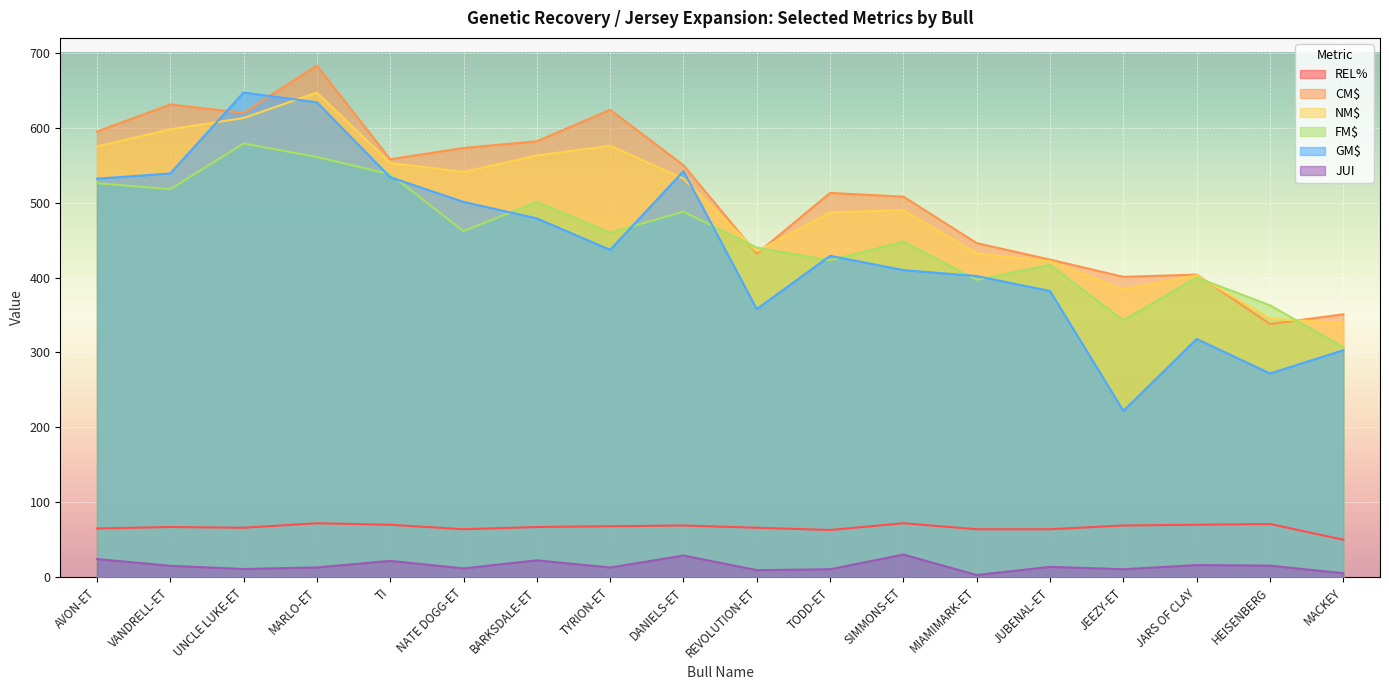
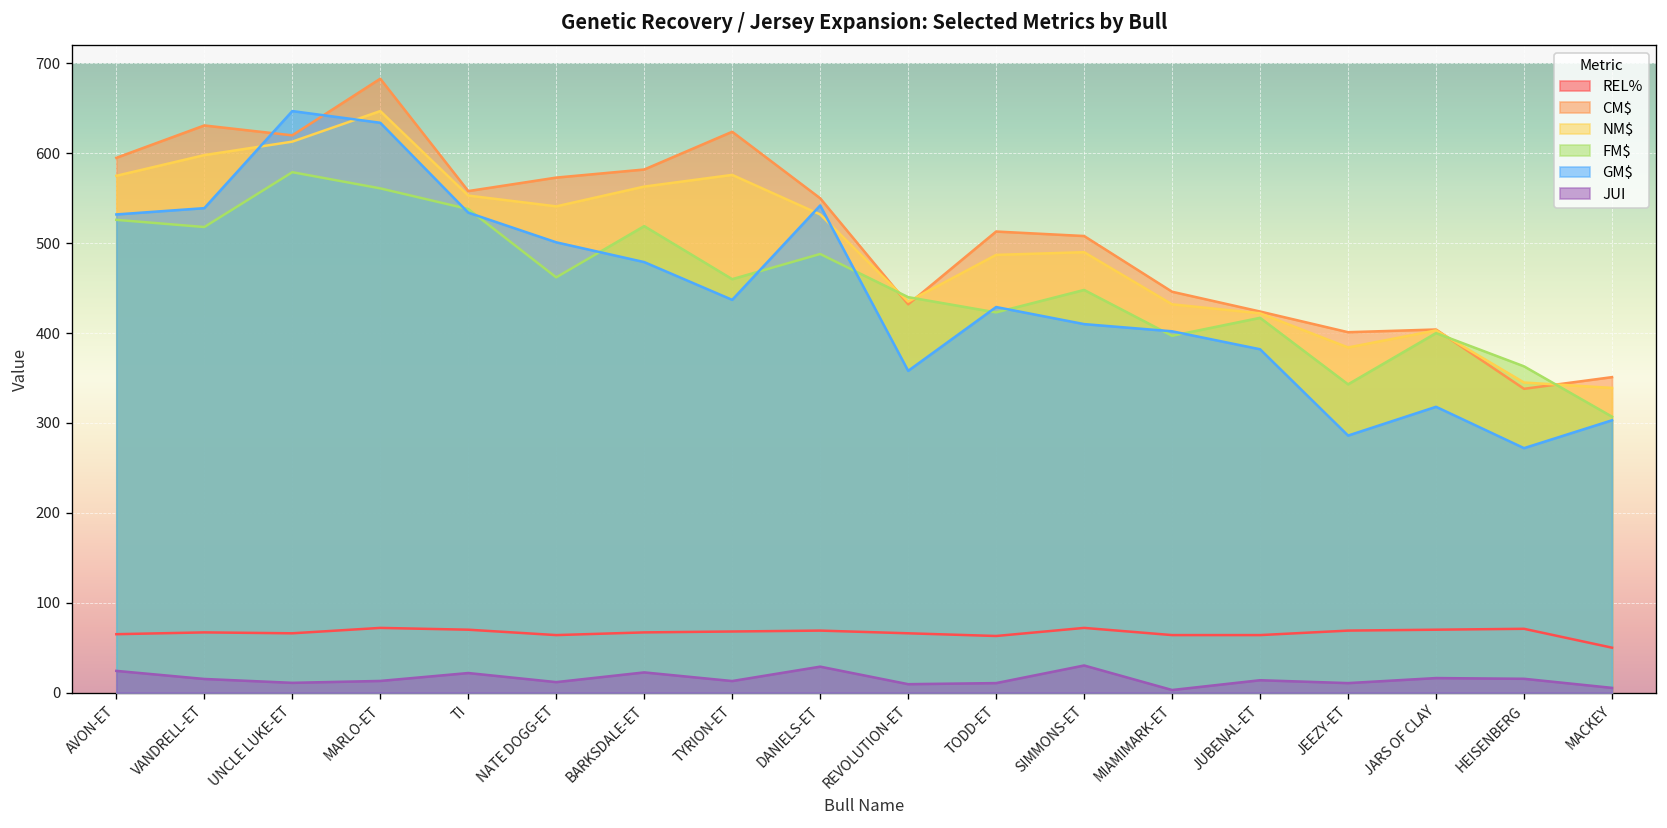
  {
    "FM$": {
      "AVON-ET": 530,
      "VANDRELL-ET": 520,
      "UNCLE LUKE-ET": 580,
      "MARLO-ET": 560,
      "TI": 540,
      "NATE DOGG-ET": 460,
-     "BARKSDALE-ET": 500,
+     "BARKSDALE-ET": 520,
      "TYRION-ET": 460,
      "DANIELS-ET": 490,
      "REVOLUTION-ET": 440,
      "TODD-ET": 420,
      "SIMMONS-ET": 450,
      "MIAMIMARK-ET": 400,
      "JUBENAL-ET": 420,
      "JEEZY-ET": 340,
      "HEISENBERG": 360,
      "MACKEY": 310
    },
    "GM$": {
      "AVON-ET": 530,
      "VANDRELL-ET": 540,
      "UNCLE LUKE-ET": 650,
      "MARLO-ET": 630,
      "TI": 530,
      "NATE DOGG-ET": 500,
      "BARKSDALE-ET": 480,
      "TYRION-ET": 440,
      "DANIELS-ET": 540,
      "REVOLUTION-ET": 360,
      "TODD-ET": 430,
      "SIMMONS-ET": 410,
      "MIAMIMARK-ET": 400,
      "JUBENAL-ET": 380,
-     "JEEZY-ET": 220,
+     "JEEZY-ET": 290,
      "JARS OF CLAY": 320,
      "HEISENBERG": 270,
      "MACKEY": 300
    },
    "JUI": {
      "AVON-ET": 20,
      "VANDRELL-ET": 20,
      "UNCLE LUKE-ET": 10,
      "MARLO-ET": 10,
      "TI": 20,
      "NATE DOGG-ET": 10,
      "BARKSDALE-ET": 20,
      "TYRION-ET": 10,
      "DANIELS-ET": 30,
      "REVOLUTION-ET": 10,
      "TODD-ET": 10,
      "SIMMONS-ET": 30,
      "MIAMIMARK-ET": 0,
      "JUBENAL-ET": 10,
      "JEEZY-ET": 10,
      "JARS OF CLAY": 20,
      "HEISENBERG": 20,
      "MACKEY": 10
    }
  }
